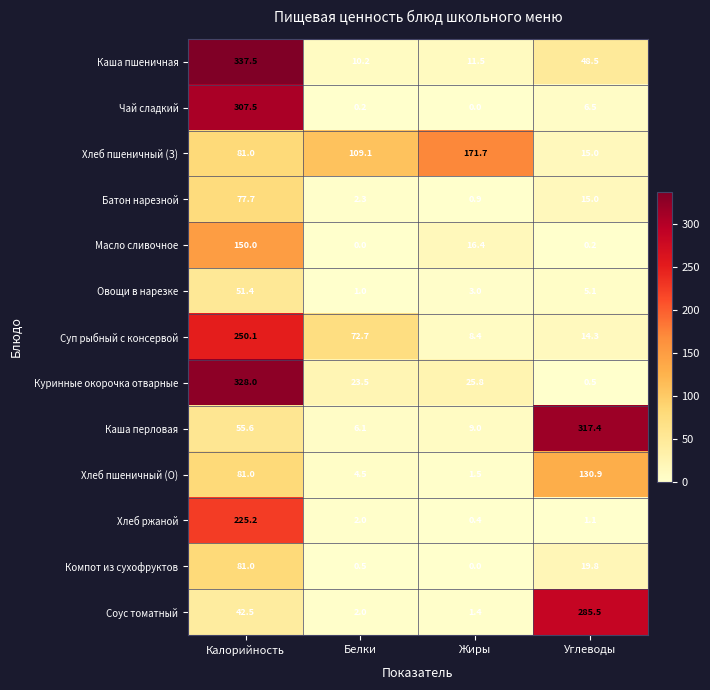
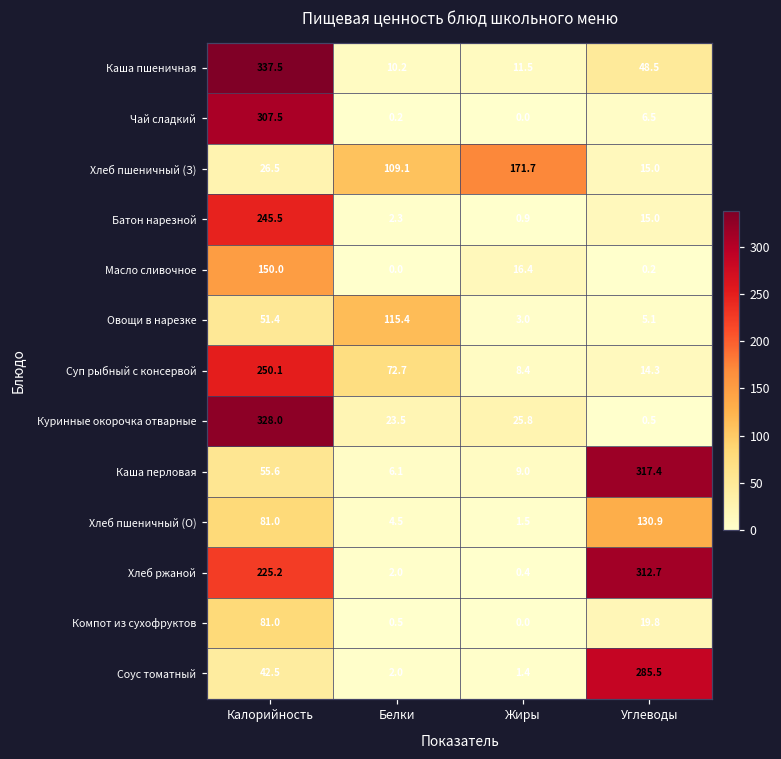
  {
    "Каша пшеничная": {
      "Калорийность": 337.5,
      "Белки": 10.2,
      "Жиры": 11.5,
      "Углеводы": 48.5
    },
    "Чай сладкий": {
      "Калорийность": 307.5,
      "Белки": 0.2,
      "Жиры": 0.0,
      "Углеводы": 6.5
    },
    "Хлеб пшеничный (З)": {
-     "Калорийность": 81.0,
+     "Калорийность": 26.5,
      "Белки": 109.1,
      "Жиры": 171.7,
      "Углеводы": 15.0
    },
    "Батон нарезной": {
-     "Калорийность": 77.7,
+     "Калорийность": 245.5,
      "Белки": 2.3,
      "Жиры": 0.9,
      "Углеводы": 15.0
    },
    "Масло сливочное": {
      "Калорийность": 150.0,
      "Белки": 0.0,
      "Жиры": 16.4,
      "Углеводы": 0.2
    },
    "Овощи в нарезке": {
      "Калорийность": 51.4,
-     "Белки": 1.0,
+     "Белки": 115.4,
      "Жиры": 3.0,
      "Углеводы": 5.1
    },
    "Суп рыбный с консервой": {
      "Калорийность": 250.1,
      "Белки": 72.7,
      "Жиры": 8.4,
      "Углеводы": 14.3
    },
    "Куринные окорочка отварные": {
      "Калорийность": 328.0,
      "Белки": 23.5,
      "Жиры": 25.8,
      "Углеводы": 0.5
    },
    "Каша перловая": {
      "Калорийность": 55.6,
      "Белки": 6.1,
      "Жиры": 9.0,
      "Углеводы": 317.4
    },
    "Хлеб пшеничный (О)": {
      "Калорийность": 81.0,
      "Белки": 4.5,
      "Жиры": 1.5,
      "Углеводы": 130.9
    },
    "Хлеб ржаной": {
      "Калорийность": 225.2,
      "Белки": 2.0,
      "Жиры": 0.4,
-     "Углеводы": 1.1
+     "Углеводы": 312.7
    },
    "Компот из сухофруктов": {
      "Калорийность": 81.0,
      "Белки": 0.5,
      "Жиры": 0.0,
      "Углеводы": 19.8
    },
    "Соус томатный": {
      "Калорийность": 42.5,
      "Белки": 2.0,
      "Жиры": 1.4,
      "Углеводы": 285.5
    }
  }
